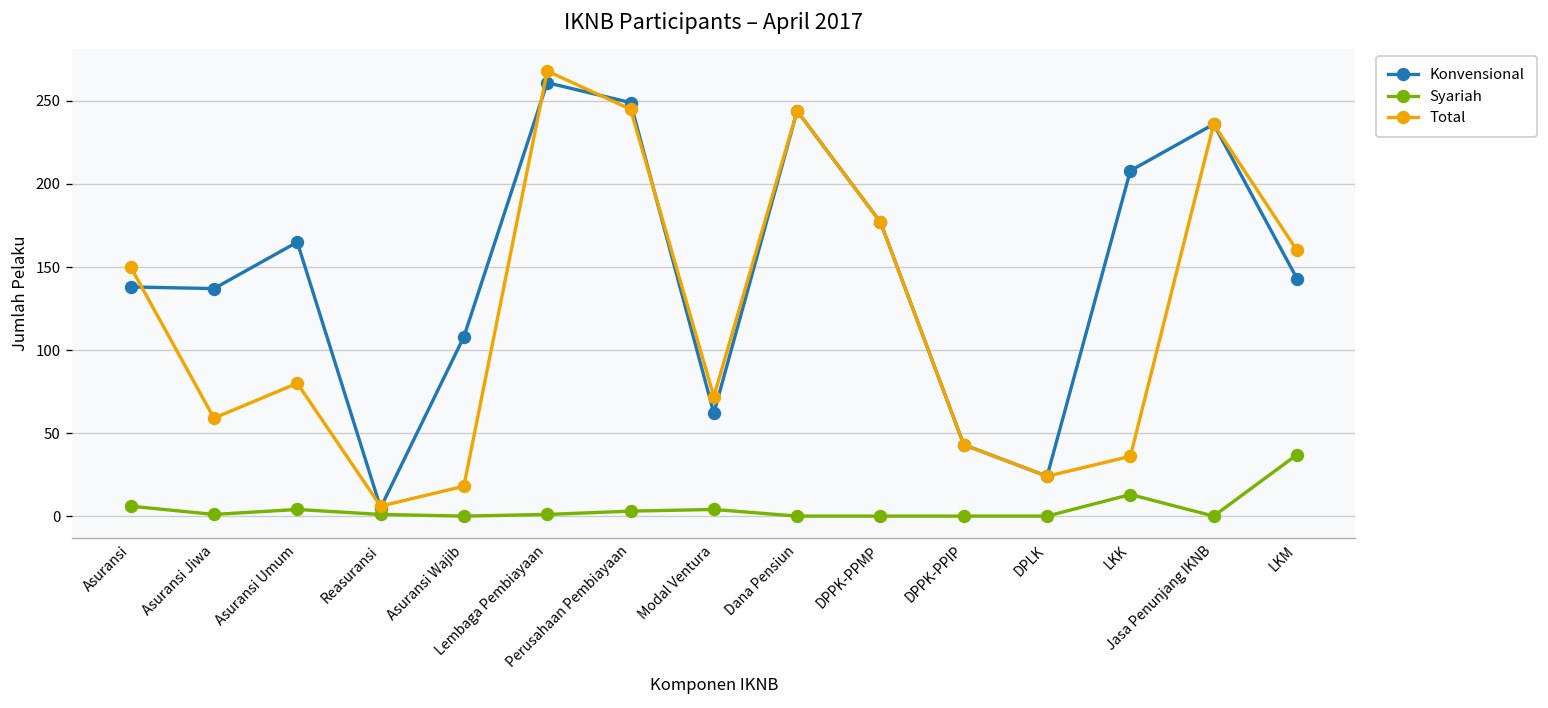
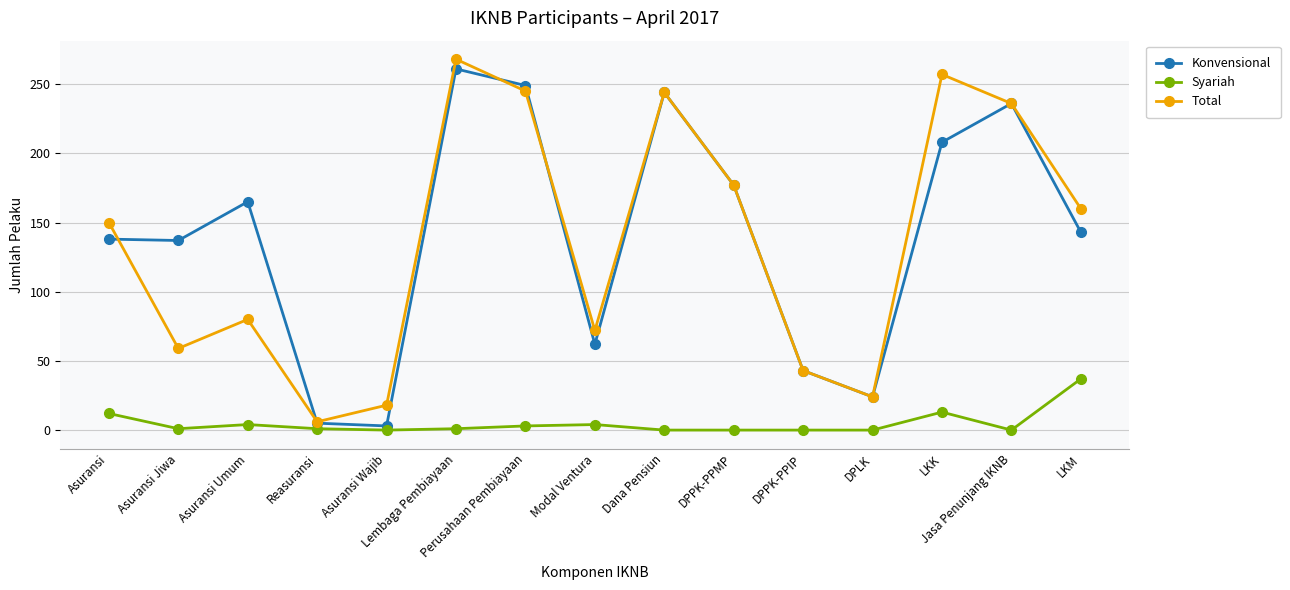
  {
    "Konvensional": {
      "Asuransi": 138,
      "Asuransi Jiwa": 137,
      "Asuransi Umum": 165,
-     "Asuransi Wajib": 108,
+     "Asuransi Wajib": 3,
      "Lembaga Pembiayaan": 261,
      "Perusahaan Pembiayaan": 249,
      "Modal Ventura": 62,
      "LKK": 208,
      "LKM": 143
    },
    "Syariah": {
-     "Asuransi": 6,
+     "Asuransi": 12,
      "Asuransi Jiwa": 1,
      "Asuransi Umum": 4,
      "Reasuransi": 1,
      "Asuransi Wajib": 0,
      "Lembaga Pembiayaan": 1,
      "Perusahaan Pembiayaan": 3,
      "Modal Ventura": 4,
      "Dana Pensiun": 0,
      "DPPK-PPMP": 0,
      "DPPK-PPIP": 0,
      "DPLK": 0,
      "LKK": 13,
      "Jasa Penunjang IKNB": 0,
      "LKM": 37
    },
    "Total": {
      "Asuransi": 150,
      "Asuransi Jiwa": 59,
      "Asuransi Umum": 80,
      "Asuransi Wajib": 18,
      "Lembaga Pembiayaan": 268,
      "Perusahaan Pembiayaan": 245,
      "Modal Ventura": 72,
-     "LKK": 36,
+     "LKK": 257,
      "LKM": 160
    }
  }
